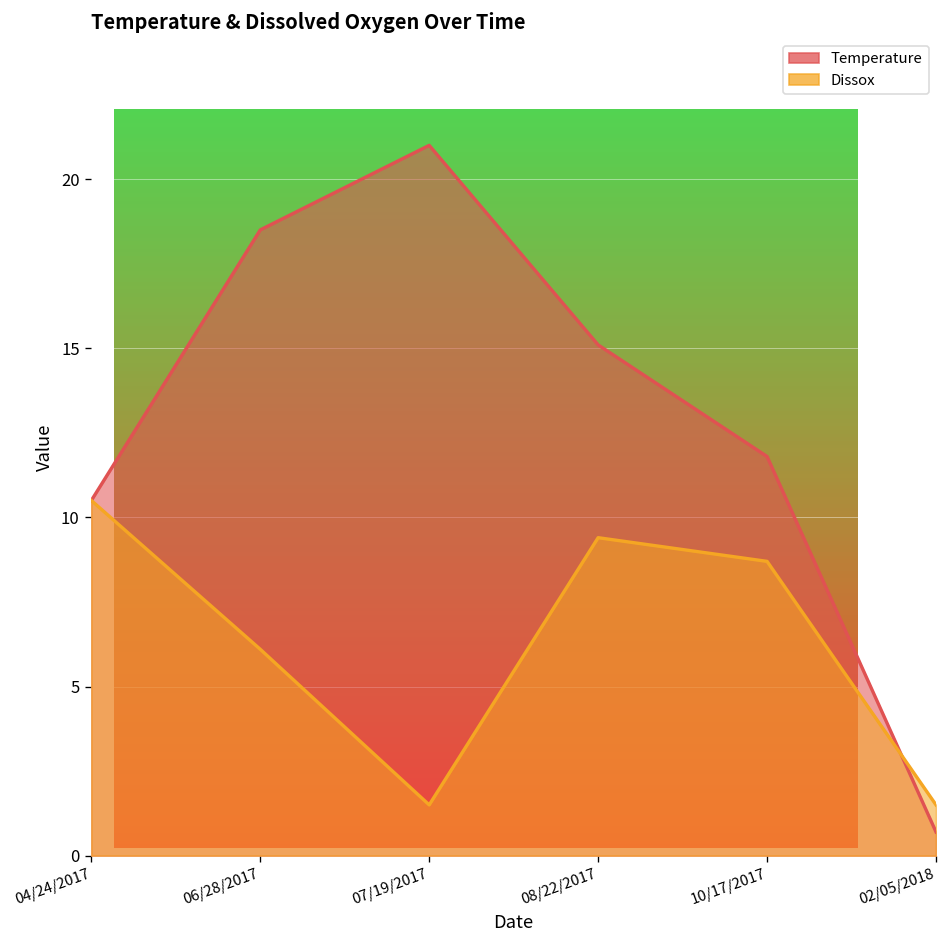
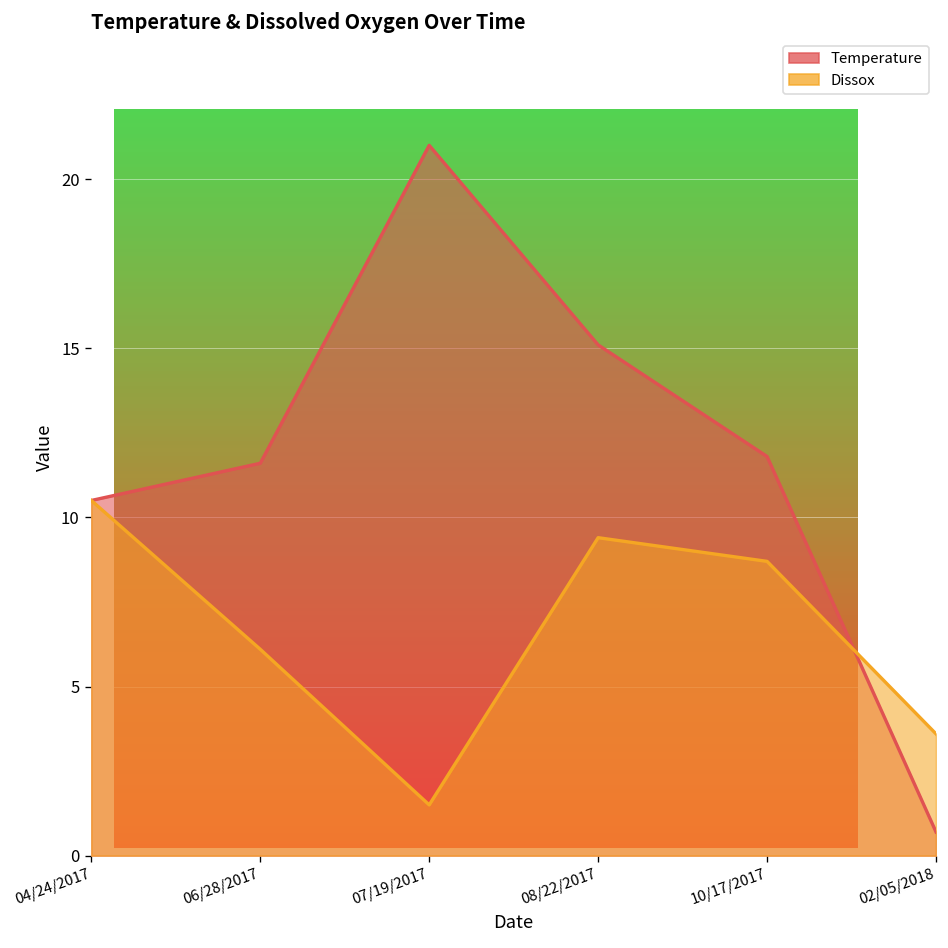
  {
    "Temperature": {
-     "06/28/2017": 18.5,
+     "06/28/2017": 11.6,
      "07/19/2017": 21.0,
      "08/22/2017": 15.1,
      "10/17/2017": 11.8,
      "02/05/2018": 0.7
    },
    "Dissox": {
      "06/28/2017": 6.1,
      "07/19/2017": 1.5,
      "08/22/2017": 9.4,
      "10/17/2017": 8.7,
-     "02/05/2018": 1.5
+     "02/05/2018": 3.6
    }
  }
